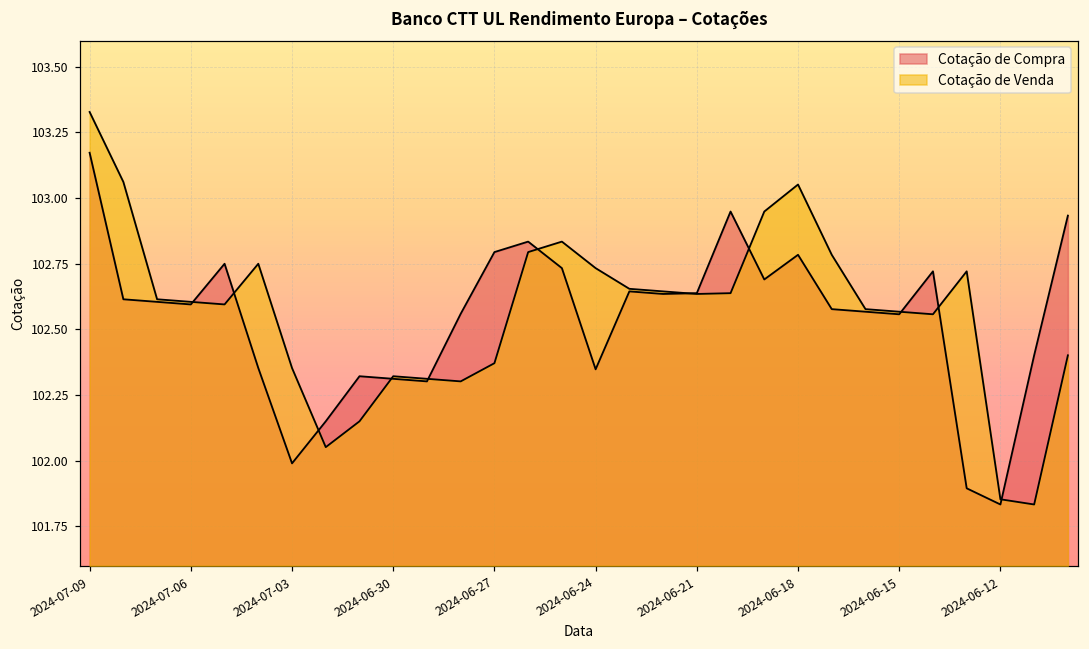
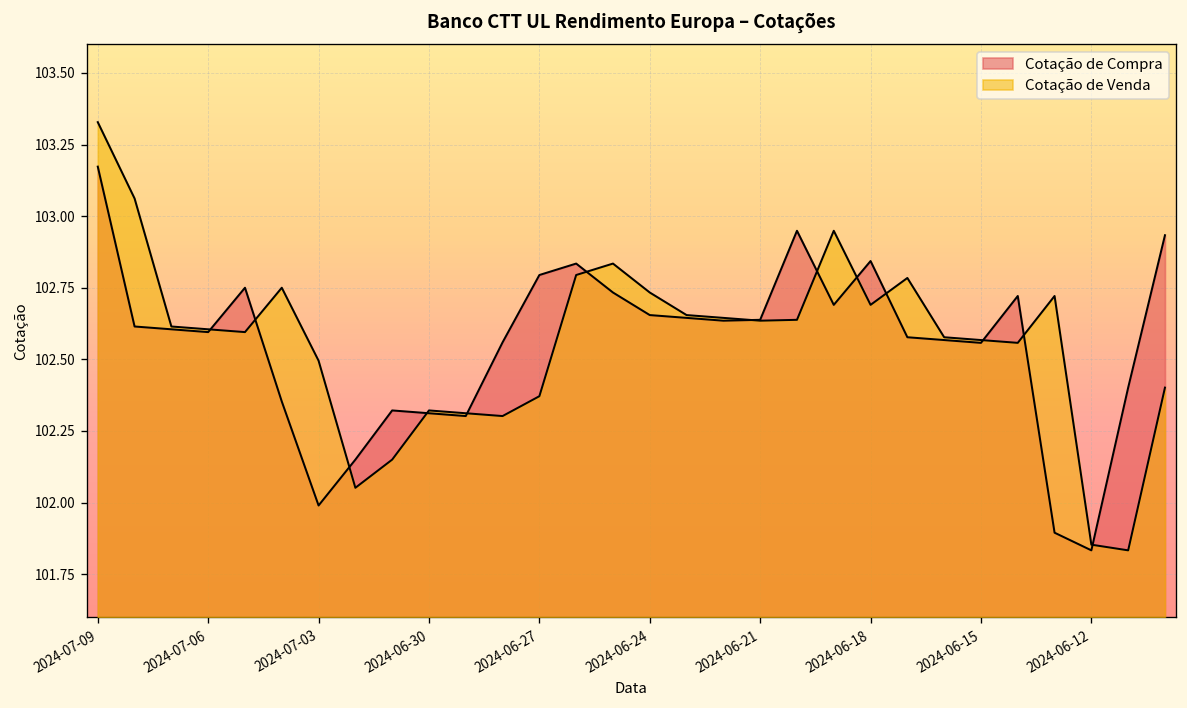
  {
    "Cotação de Compra": {
      "2024-07-09": 103.17,
      "2024-07-03": 101.99,
      "2024-06-27": 102.79,
-     "2024-06-24": 102.35,
-     "2024-06-18": 102.78,
+     "2024-06-24": 102.65,
+     "2024-06-18": 102.84,
      "2024-06-12": 101.83
    },
    "Cotação de Venda": {
      "2024-07-09": 103.33,
-     "2024-07-03": 102.35,
+     "2024-07-03": 102.50,
      "2024-06-27": 102.37,
      "2024-06-24": 102.73,
-     "2024-06-18": 103.05,
+     "2024-06-18": 102.69,
      "2024-06-12": 101.85
    }
  }
